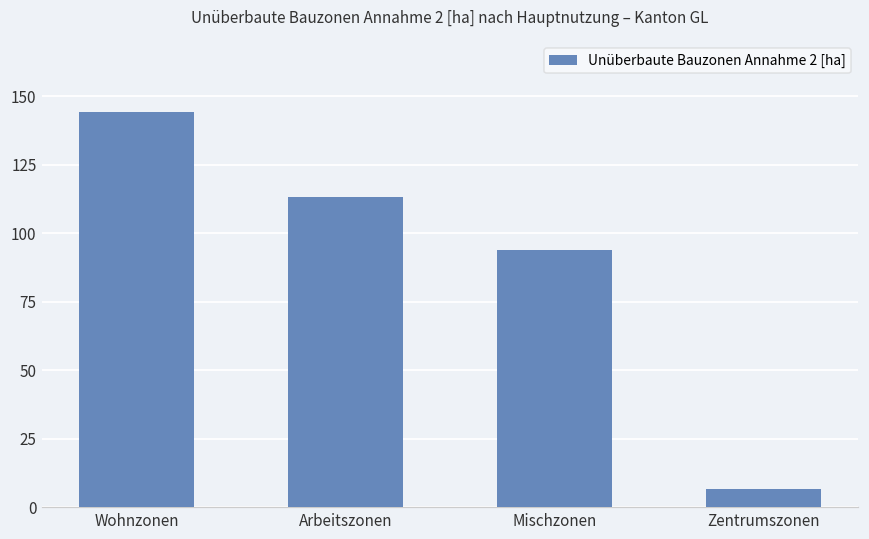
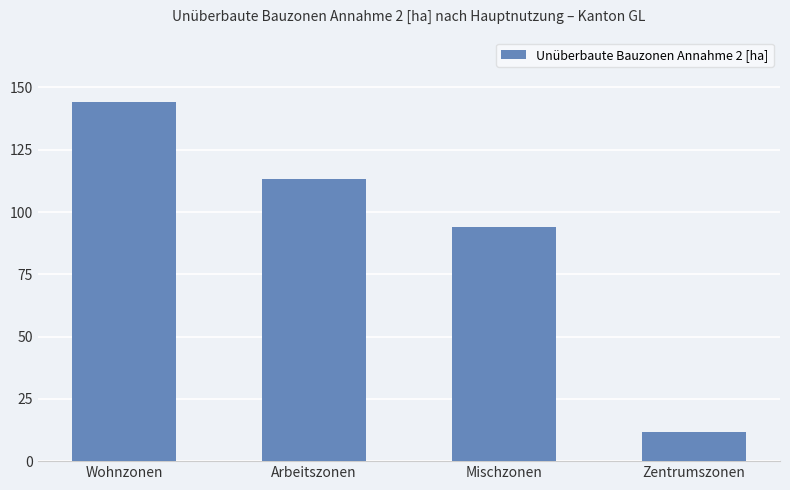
  {
    "Wohnzonen": 144,
    "Arbeitszonen": 113,
    "Mischzonen": 94,
-   "Zentrumszonen": 7
+   "Zentrumszonen": 12
  }
